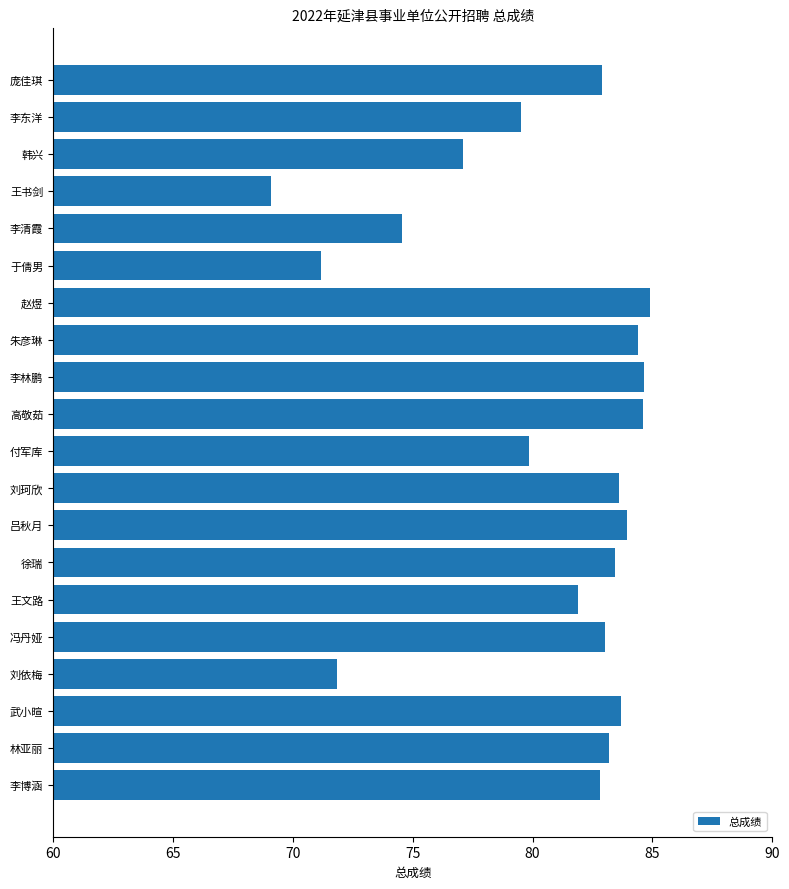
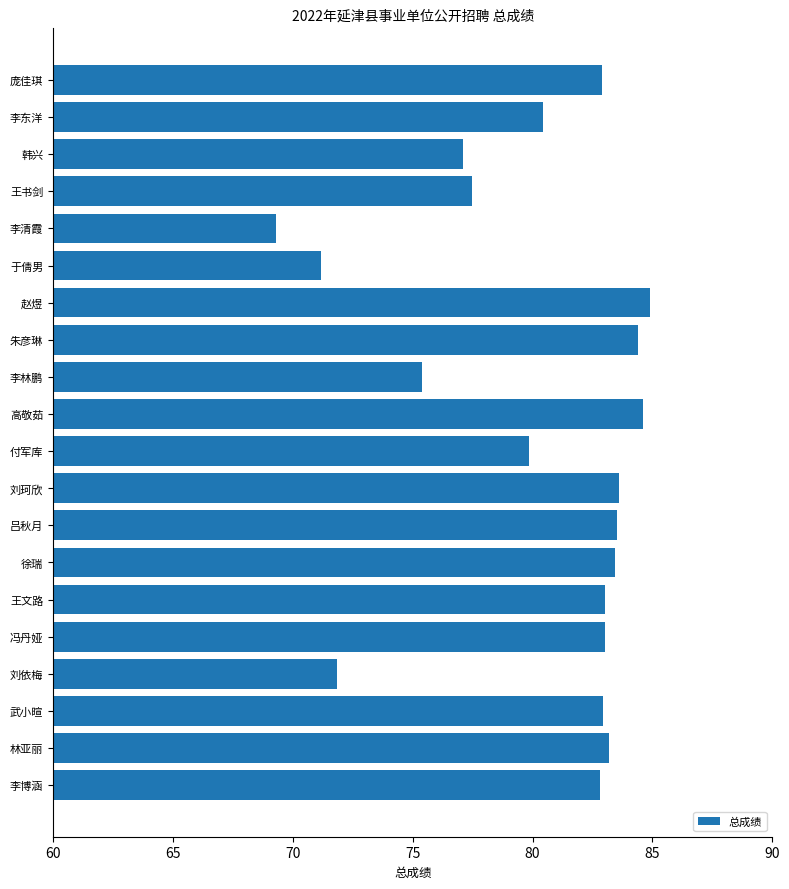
  {
    "庞佳琪": 82.9,
-   "李东洋": 79.5,
+   "李东洋": 80.5,
    "韩兴": 77.1,
-   "王书剑": 69.1,
-   "李清霞": 74.6,
+   "王书剑": 77.5,
+   "李清霞": 69.3,
    "于倩男": 71.2,
    "赵煜": 84.9,
    "朱彦琳": 84.4,
-   "李林鹏": 84.7,
+   "李林鹏": 75.4,
    "高敬茹": 84.6,
    "付军库": 79.8,
    "刘珂欣": 83.6,
-   "吕秋月": 83.9,
+   "吕秋月": 83.5,
    "徐瑞": 83.4,
-   "王文路": 81.9,
+   "王文路": 83.0,
    "冯丹娅": 83.0,
    "刘依梅": 71.9,
-   "武小暄": 83.7,
+   "武小暄": 83.0,
    "林亚丽": 83.2,
    "李博涵": 82.8
  }
